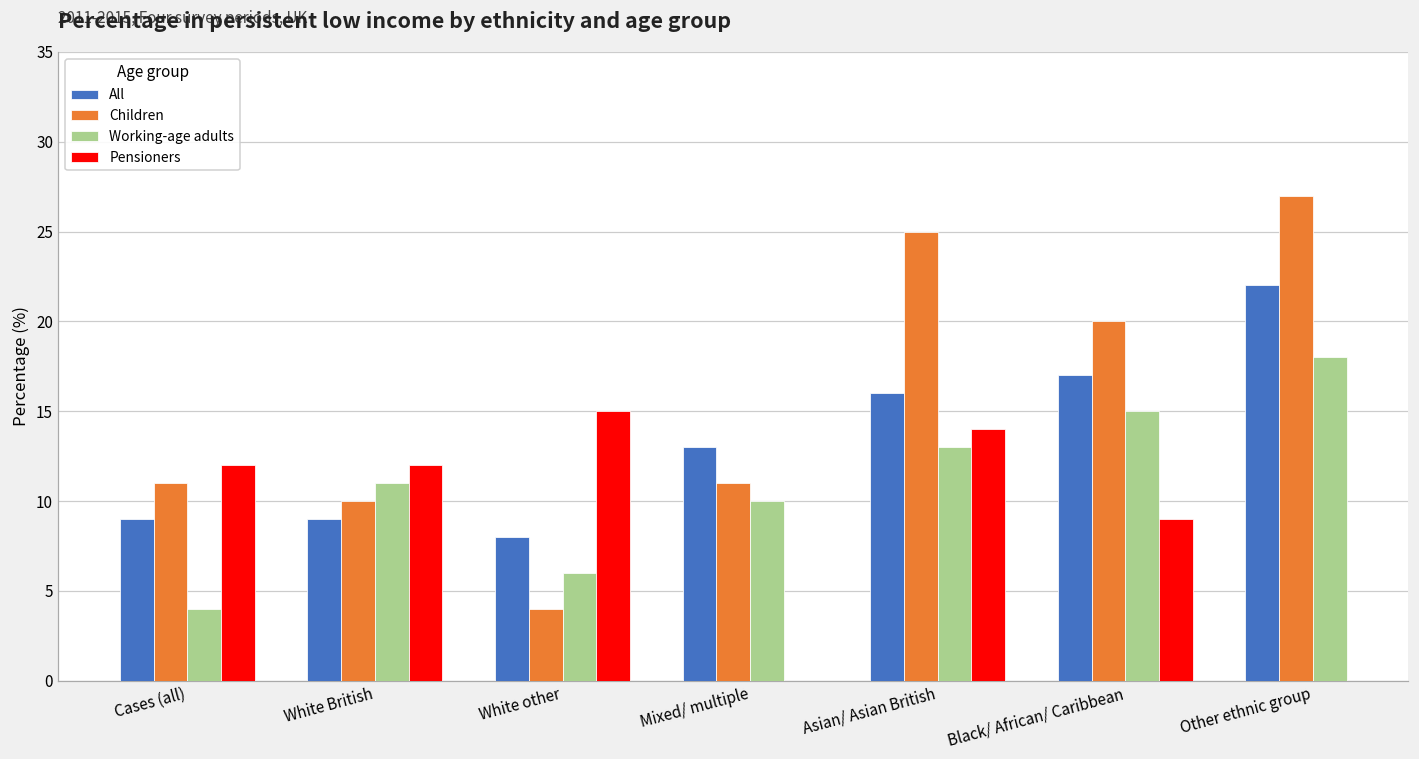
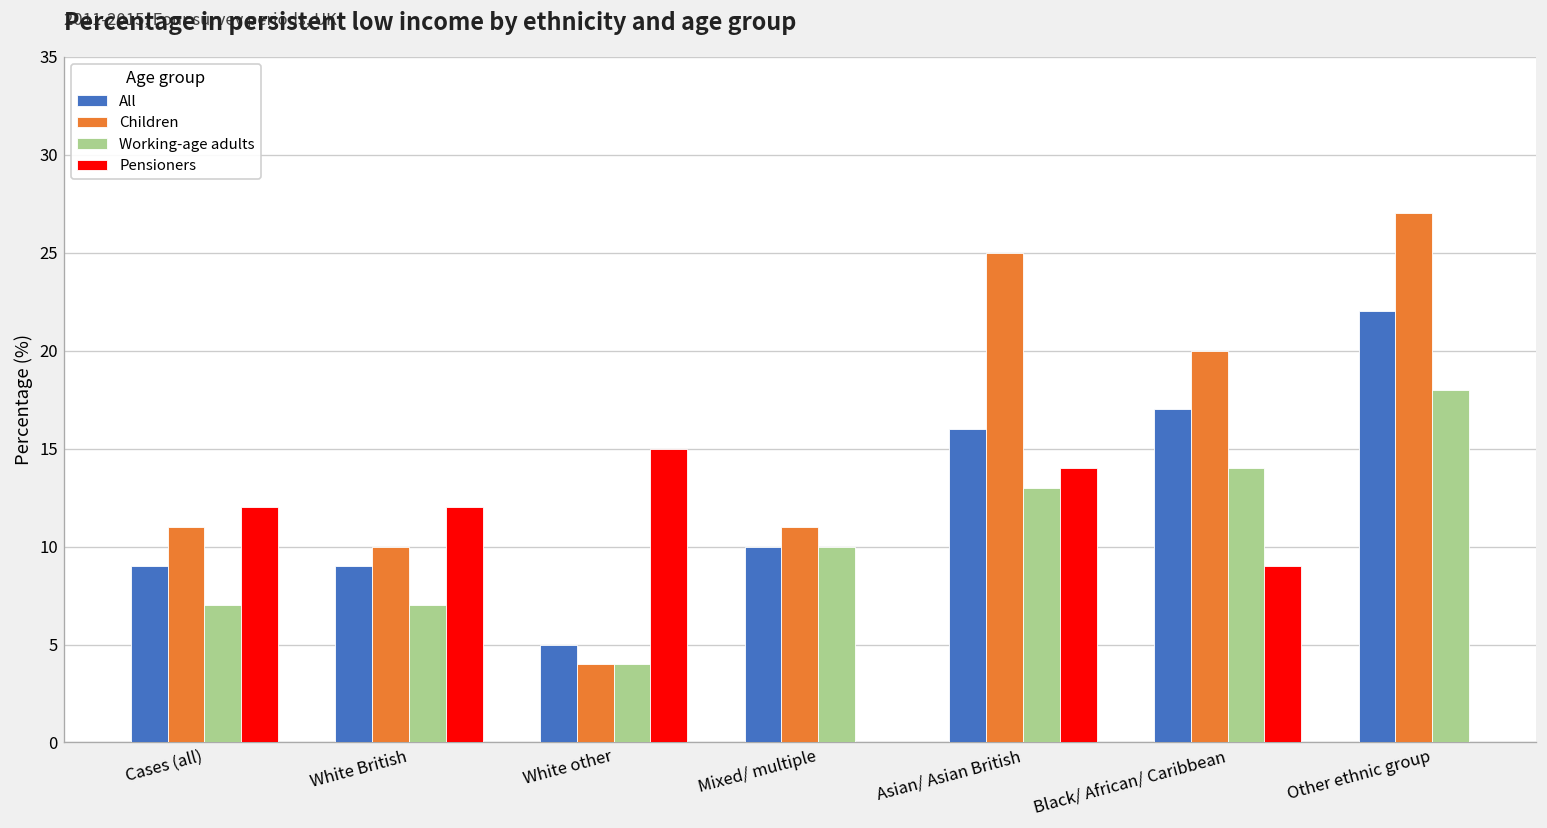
  {
    "All": {
      "Cases (all)": 9,
      "White British": 9,
-     "White other": 8,
-     "Mixed/ multiple": 13,
+     "White other": 5,
+     "Mixed/ multiple": 10,
      "Asian/ Asian British": 16,
      "Black/ African/ Caribbean": 17,
      "Other ethnic group": 22
    },
    "Children": {
      "Cases (all)": 11,
      "White British": 10,
      "White other": 4,
      "Mixed/ multiple": 11,
      "Asian/ Asian British": 25,
      "Black/ African/ Caribbean": 20,
      "Other ethnic group": 27
    },
    "Working-age adults": {
-     "Cases (all)": 4,
-     "White British": 11,
-     "White other": 6,
+     "Cases (all)": 7,
+     "White British": 7,
+     "White other": 4,
      "Mixed/ multiple": 10,
      "Asian/ Asian British": 13,
-     "Black/ African/ Caribbean": 15,
+     "Black/ African/ Caribbean": 14,
      "Other ethnic group": 18
    }
  }
